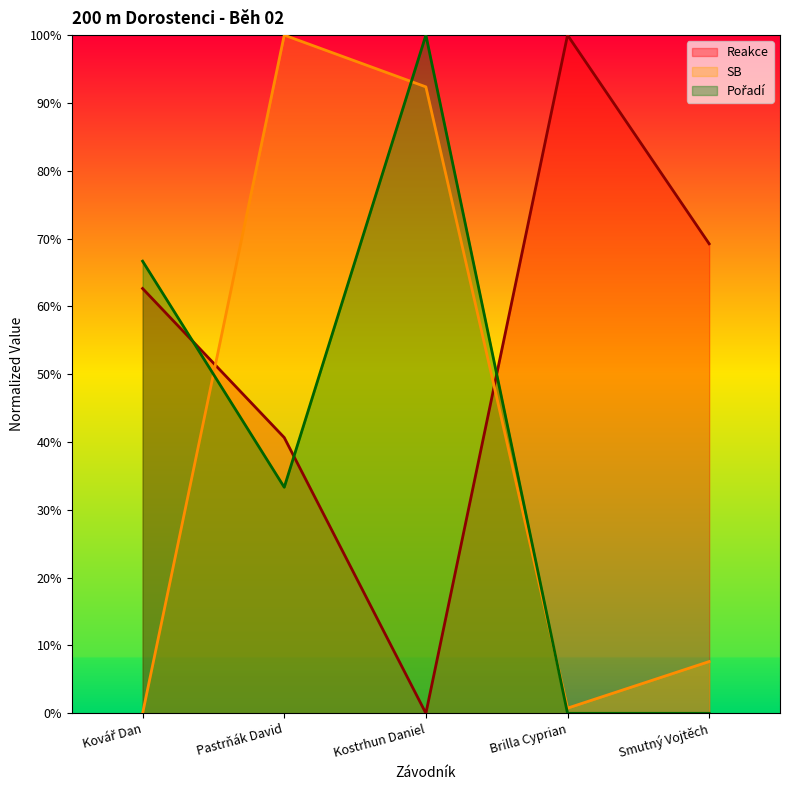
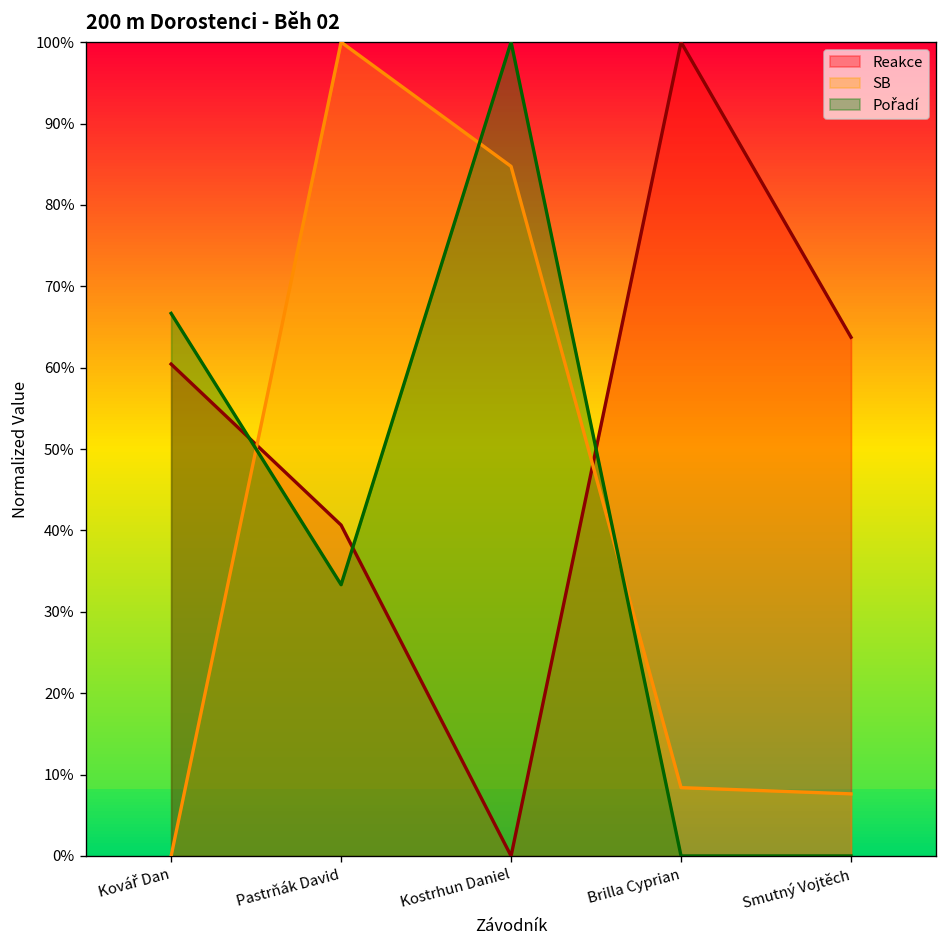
  {
    "Reakce": {
-     "Kovář Dan": "63%",
+     "Kovář Dan": "60%",
      "Pastrňák David": "41%",
      "Kostrhun Daniel": "0%",
      "Brilla Cyprian": "100%",
-     "Smutný Vojtěch": "69%"
+     "Smutný Vojtěch": "64%"
    },
    "SB": {
      "Kovář Dan": "0%",
      "Pastrňák David": "100%",
-     "Kostrhun Daniel": "92%",
-     "Brilla Cyprian": "1%",
+     "Kostrhun Daniel": "85%",
+     "Brilla Cyprian": "8%",
      "Smutný Vojtěch": "8%"
    },
    "Pořadí": {
      "Kovář Dan": "67%",
      "Pastrňák David": "33%",
      "Kostrhun Daniel": "100%",
      "Brilla Cyprian": "0%",
      "Smutný Vojtěch": "0%"
    }
  }
